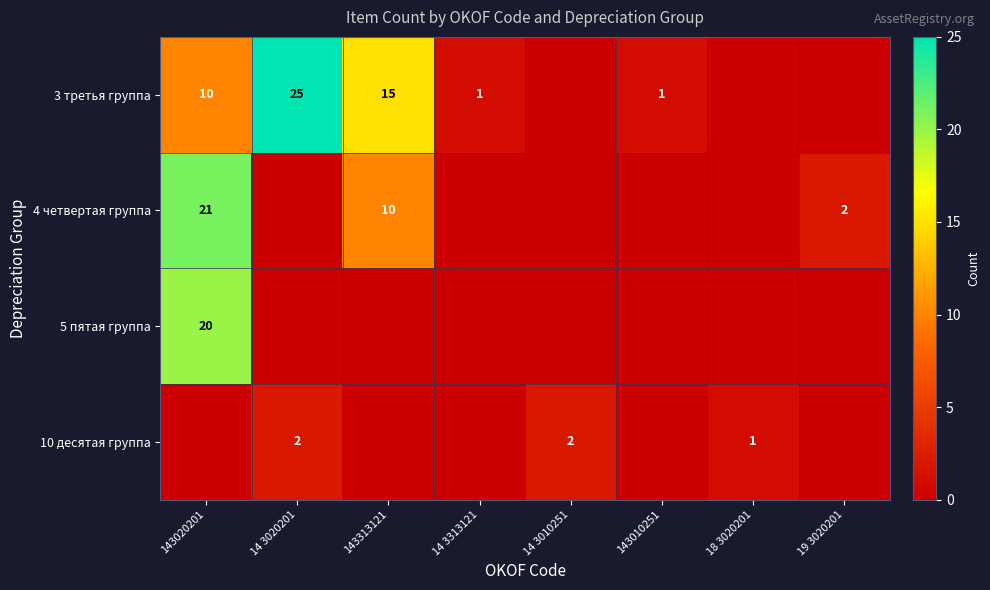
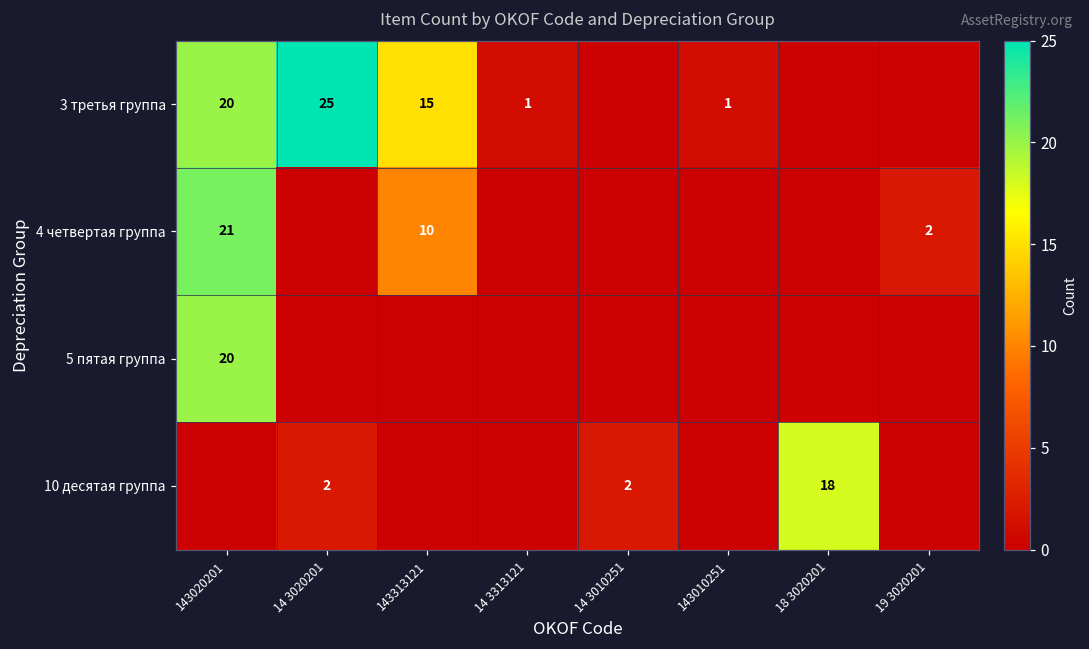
  {
    "3 третья группа": {
-     "143020201": 10,
+     "143020201": 20,
      "14 3020201": 25,
      "143313121": 15,
      "14 3313121": 1,
      "143010251": 1
    },
    "4 четвертая группа": {
      "143020201": 21,
      "143313121": 10,
      "19 3020201": 2
    },
    "5 пятая группа": {
      "143020201": 20
    },
    "10 десятая группа": {
      "14 3020201": 2,
      "14 3010251": 2,
-     "18 3020201": 1
+     "18 3020201": 18
    }
  }
